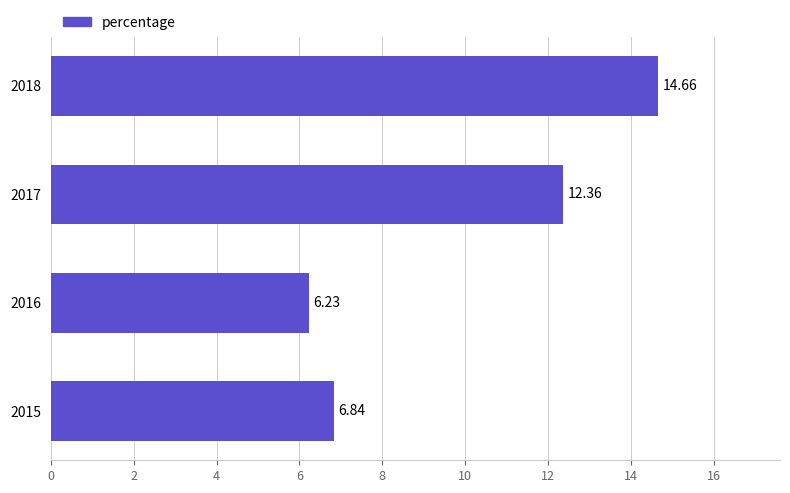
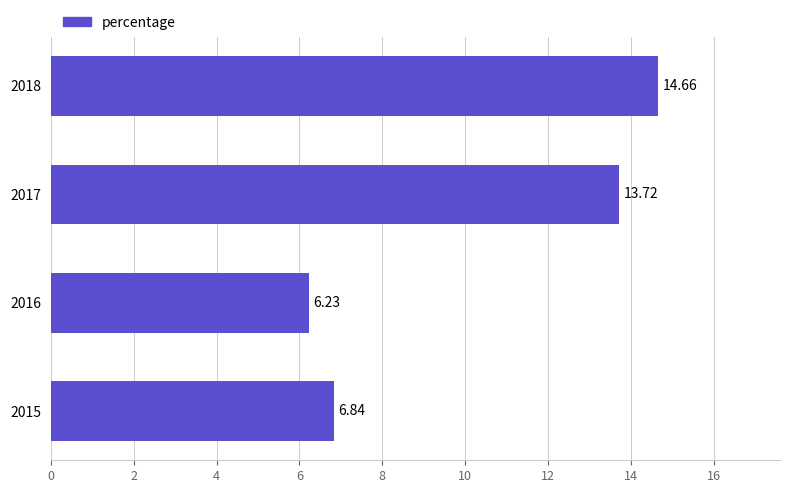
  {
    "2018": 14.66,
-   "2017": 12.36,
+   "2017": 13.72,
    "2016": 6.23,
    "2015": 6.84
  }
